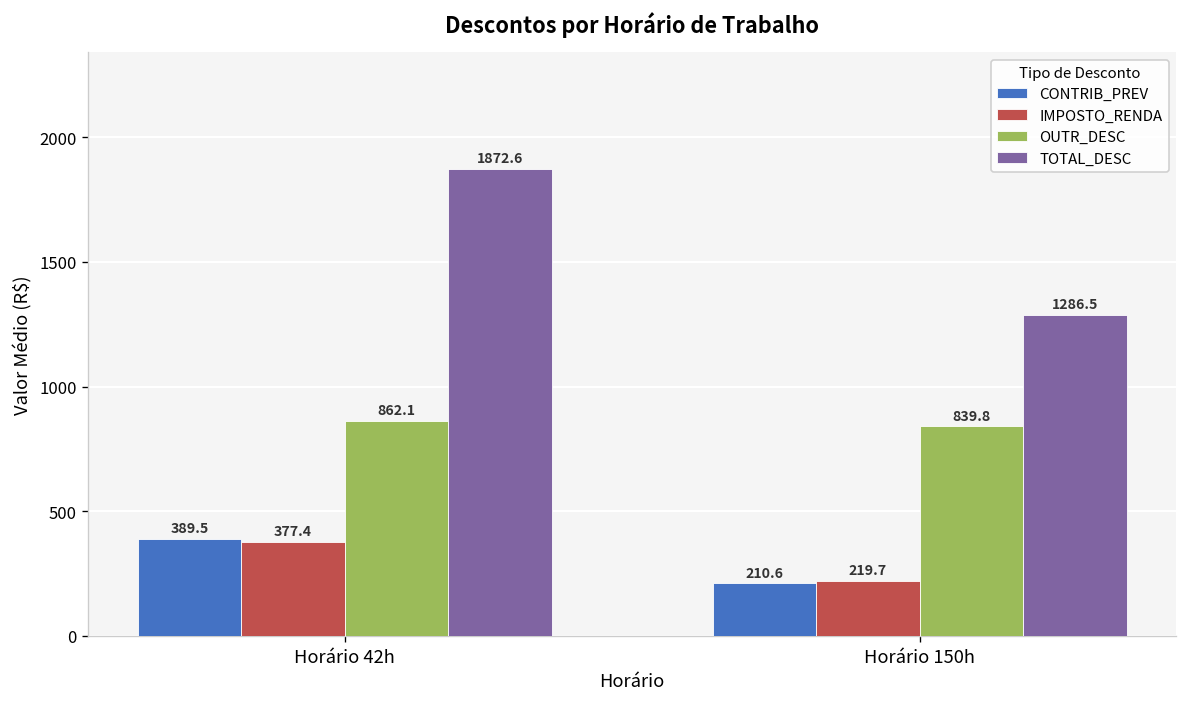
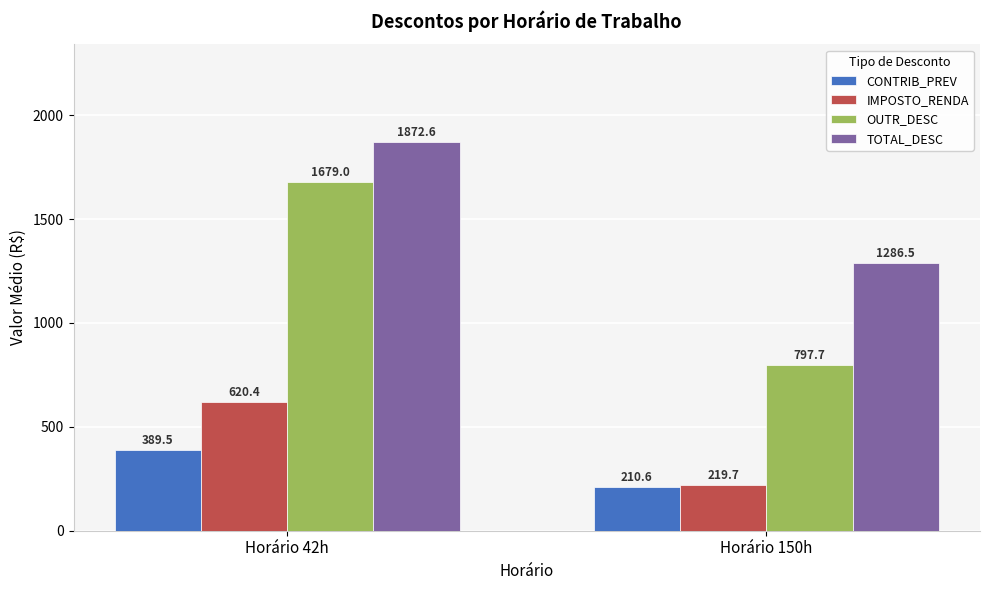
  {
    "CONTRIB_PREV": {
      "Horário 42h": 389.5,
      "Horário 150h": 210.6
    },
    "IMPOSTO_RENDA": {
-     "Horário 42h": 377.4,
+     "Horário 42h": 620.4,
      "Horário 150h": 219.7
    },
    "OUTR_DESC": {
-     "Horário 42h": 862.1,
-     "Horário 150h": 839.8
+     "Horário 42h": 1679.0,
+     "Horário 150h": 797.7
    },
    "TOTAL_DESC": {
      "Horário 42h": 1872.6,
      "Horário 150h": 1286.5
    }
  }
